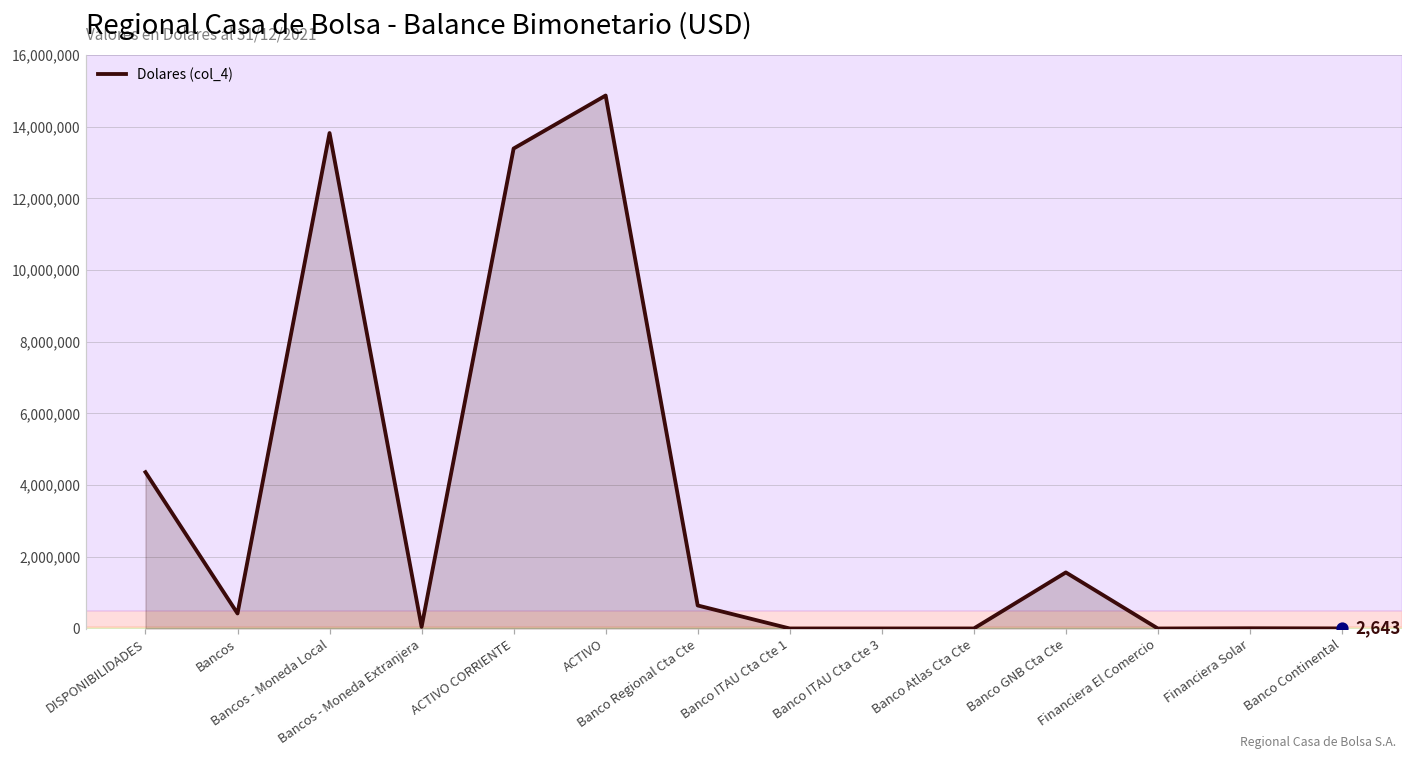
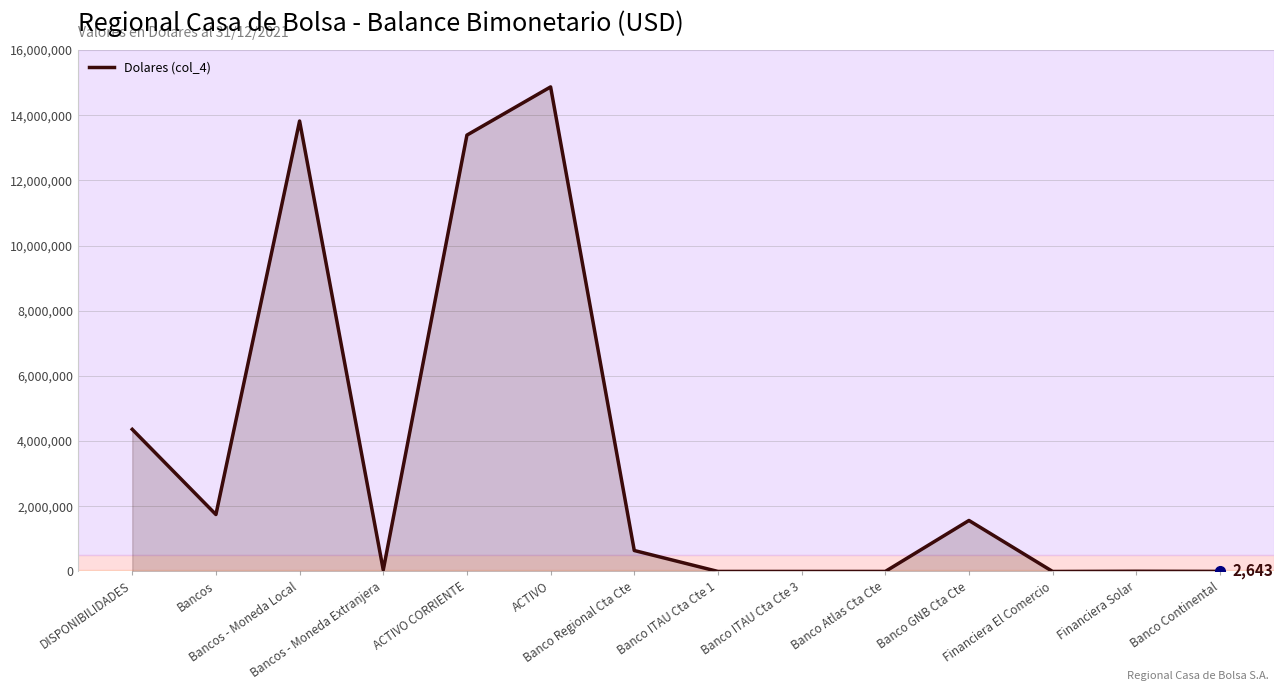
  {
    "Dolares (col_4)": {
      "DISPONIBILIDADES": "4,400,000",
-     "Bancos": "400,000",
+     "Bancos": "1,700,000",
      "Bancos - Moneda Local": "13,800,000",
      "Bancos - Moneda Extranjera": "0",
      "ACTIVO CORRIENTE": "13,400,000",
      "ACTIVO": "14,900,000",
      "Banco Regional Cta Cte": "600,000",
      "Banco ITAU Cta Cte 1": "0",
      "Banco ITAU Cta Cte 3": "0",
      "Banco Atlas Cta Cte": "0",
      "Banco GNB Cta Cte": "1,600,000",
      "Financiera El Comercio": "0",
      "Financiera Solar": "0"
    }
  }
